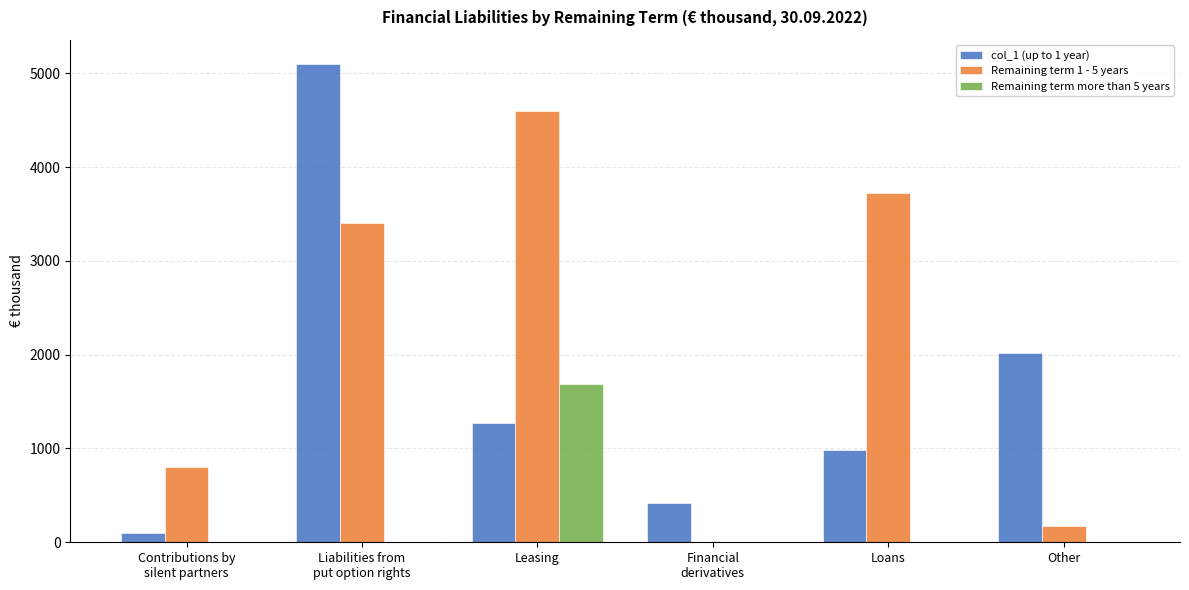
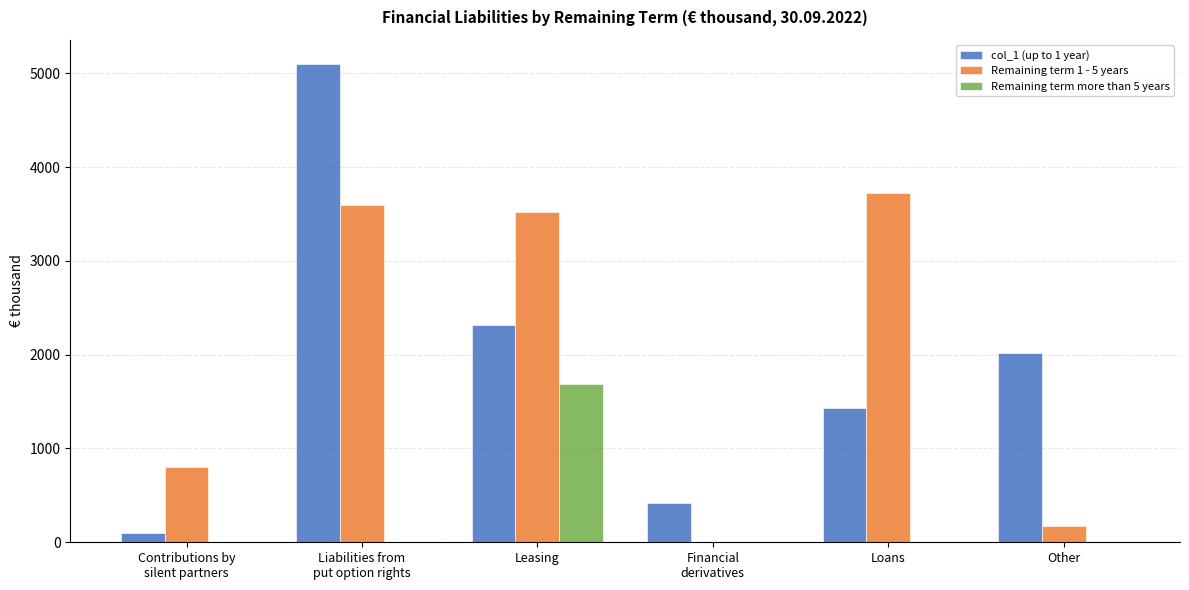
  {
    "col_1 (up to 1 year)": {
      "Contributions by silent partners": 100,
      "Liabilities from put option rights": 5100,
-     "Leasing": 1300,
+     "Leasing": 2300,
      "Financial derivatives": 400,
-     "Loans": 1000,
+     "Loans": 1400,
      "Other": 2000
    },
    "Remaining term 1 - 5 years": {
      "Contributions by silent partners": 800,
-     "Liabilities from put option rights": 3400,
-     "Leasing": 4600,
+     "Liabilities from put option rights": 3600,
+     "Leasing": 3500,
      "Financial derivatives": 0,
      "Loans": 3700,
      "Other": 200
    },
    "Remaining term more than 5 years": {
      "Liabilities from put option rights": 0,
      "Leasing": 1700,
      "Financial derivatives": 0,
      "Loans": 0,
      "Other": 0
    }
  }
